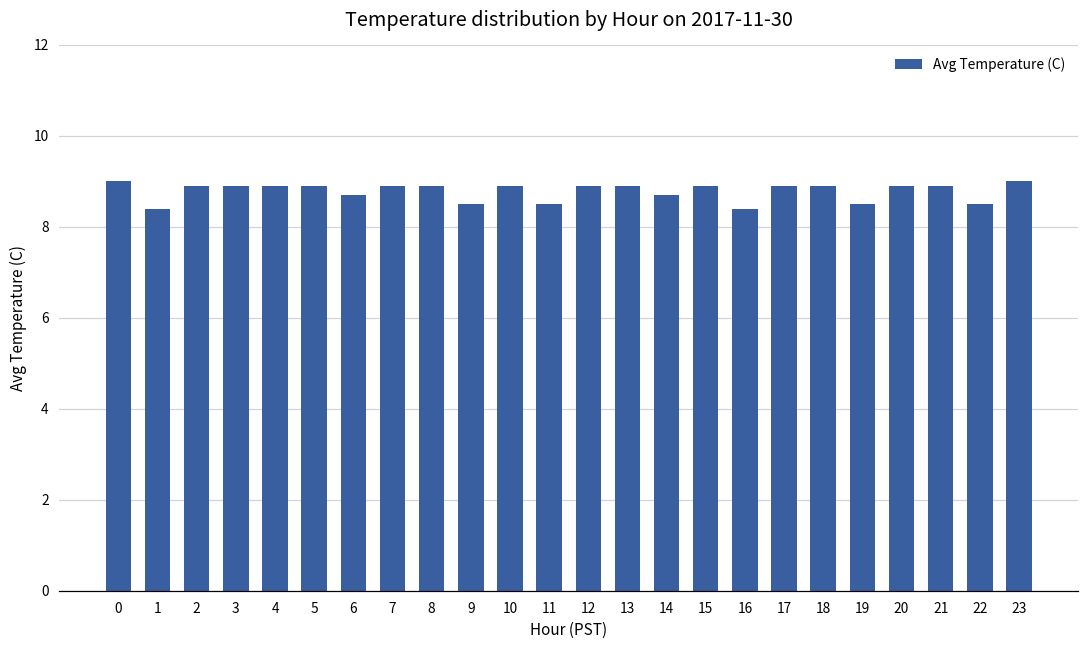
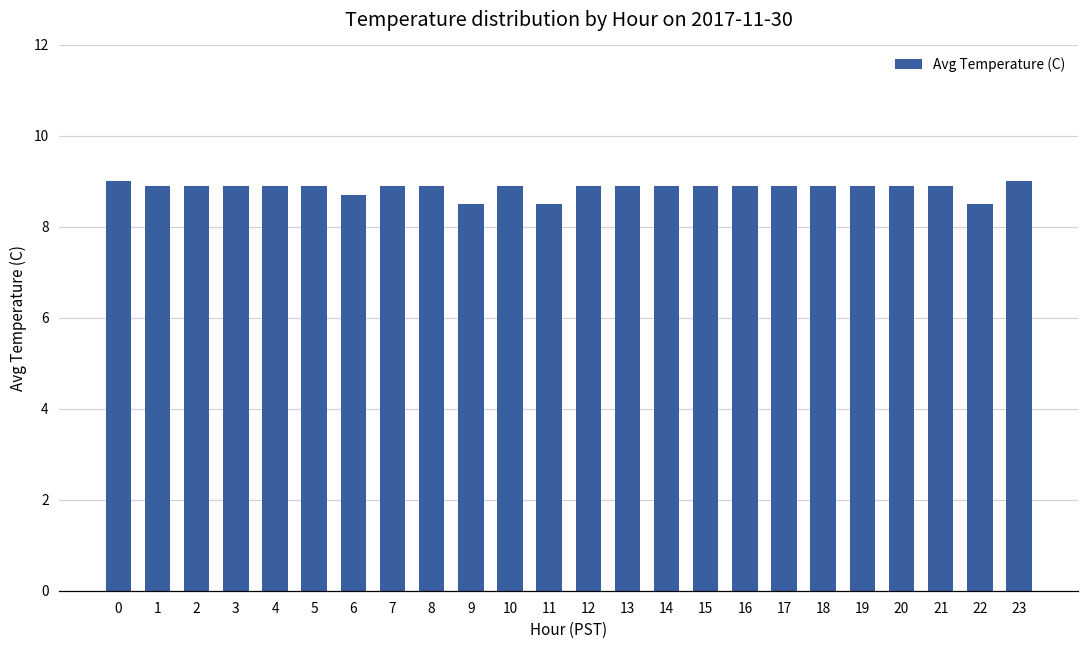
  {
    "0": 9.0,
-   "1": 8.4,
+   "1": 8.9,
    "2": 8.9,
    "3": 8.9,
    "4": 8.9,
    "5": 8.9,
    "6": 8.7,
    "7": 8.9,
    "8": 8.9,
    "9": 8.5,
    "10": 8.9,
    "11": 8.5,
    "12": 8.9,
    "13": 8.9,
-   "14": 8.7,
+   "14": 8.9,
    "15": 8.9,
-   "16": 8.4,
+   "16": 8.9,
    "17": 8.9,
    "18": 8.9,
-   "19": 8.5,
+   "19": 8.9,
    "20": 8.9,
    "21": 8.9,
    "22": 8.5,
    "23": 9.0
  }
